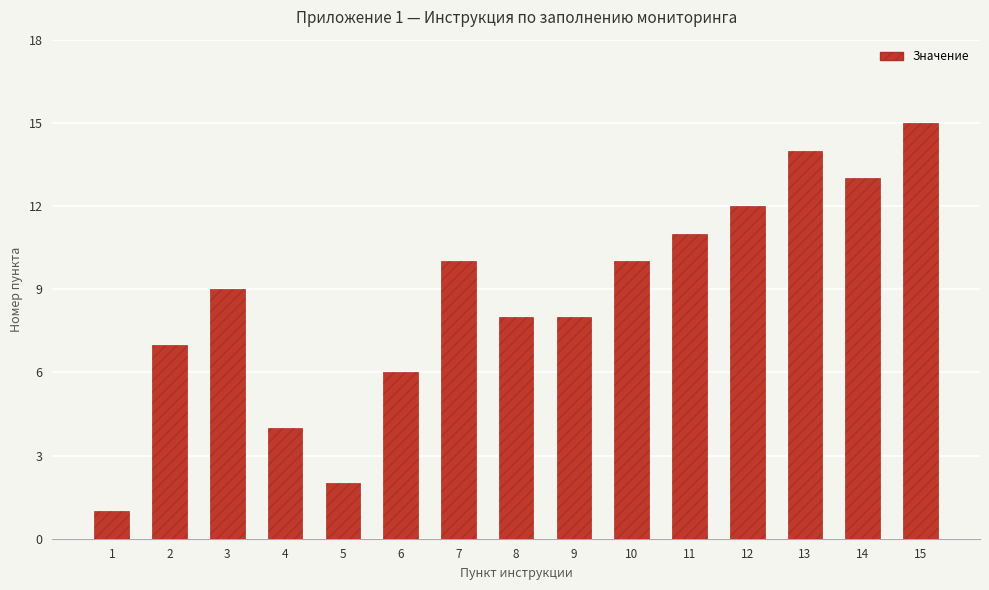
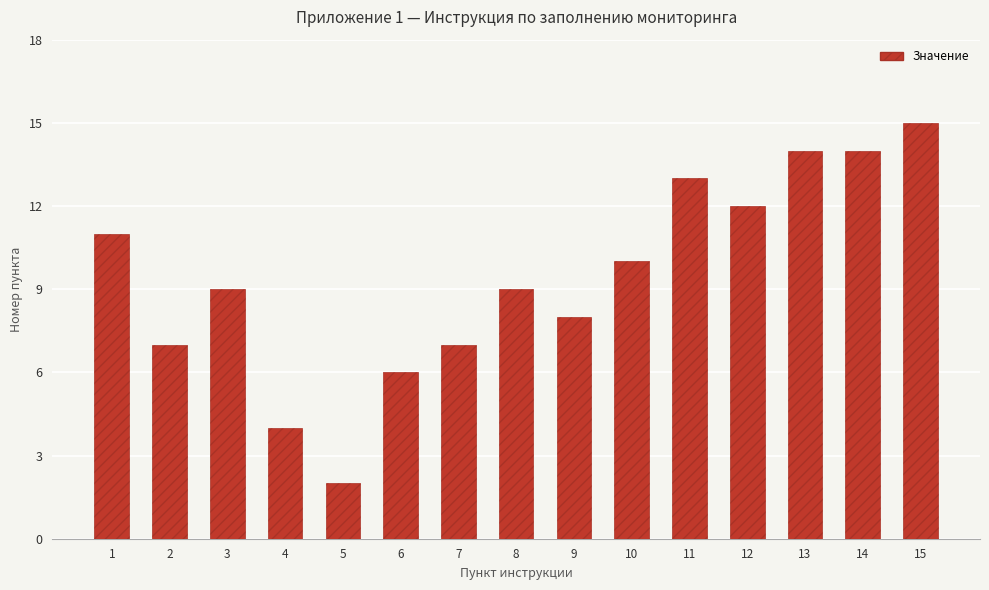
  {
-   "1": 1,
+   "1": 11,
    "2": 7,
    "3": 9,
    "4": 4,
    "5": 2,
    "6": 6,
-   "7": 10,
-   "8": 8,
+   "7": 7,
+   "8": 9,
    "9": 8,
    "10": 10,
-   "11": 11,
+   "11": 13,
    "12": 12,
    "13": 14,
-   "14": 13,
+   "14": 14,
    "15": 15
  }
